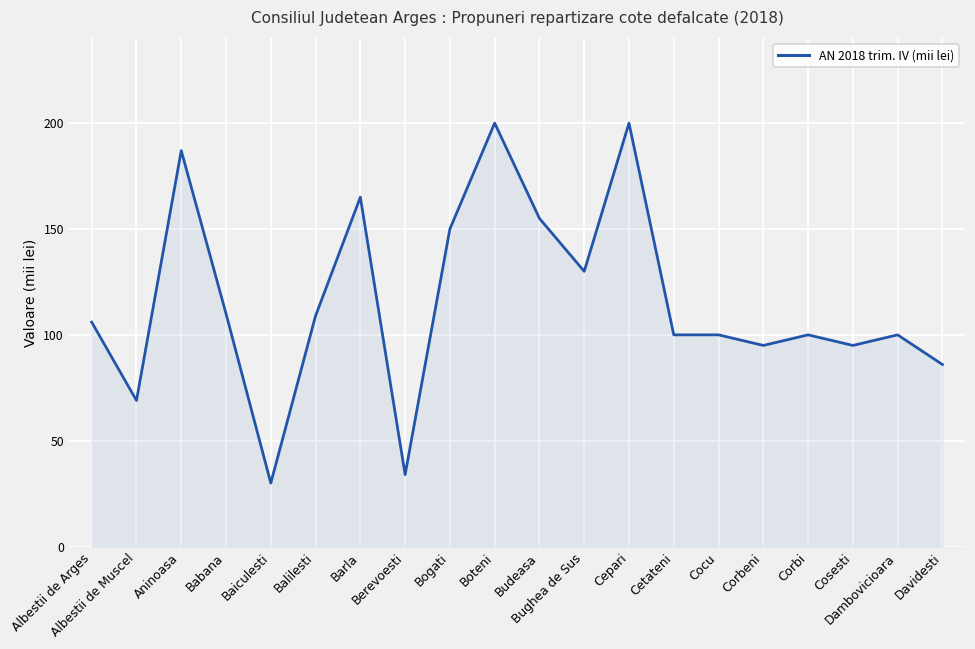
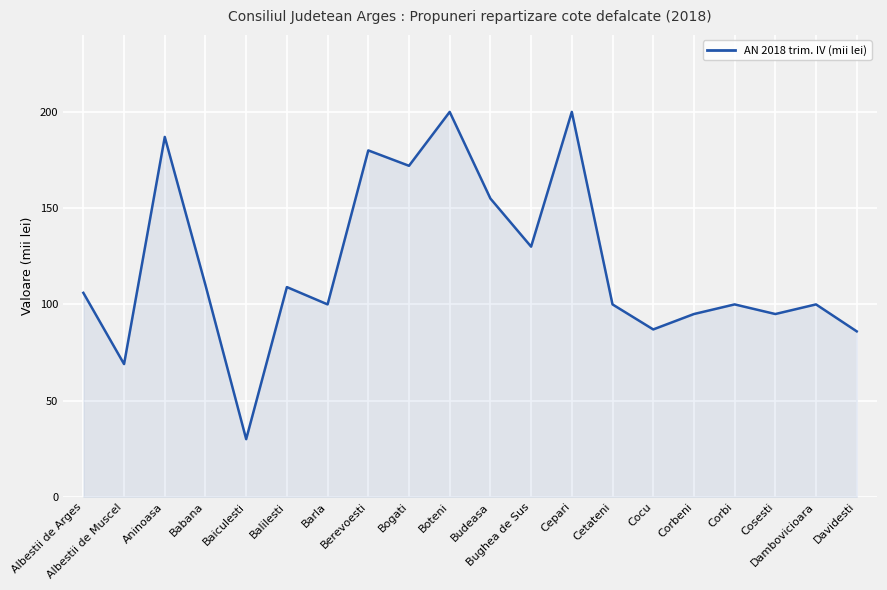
  {
    "Albestii de Arges": 106,
    "Albestii de Muscel": 69,
    "Aninoasa": 187,
    "Babana": 110,
    "Baiculesti": 30,
    "Balilesti": 109,
-   "Barla": 165,
-   "Berevoesti": 34,
-   "Bogati": 150,
+   "Barla": 100,
+   "Berevoesti": 180,
+   "Bogati": 172,
    "Boteni": 200,
    "Budeasa": 155,
    "Bughea de Sus": 130,
    "Cepari": 200,
    "Cetateni": 100,
-   "Cocu": 100,
+   "Cocu": 87,
    "Corbeni": 95,
    "Corbi": 100,
    "Cosesti": 95,
    "Dambovicioara": 100,
    "Davidesti": 86
  }
